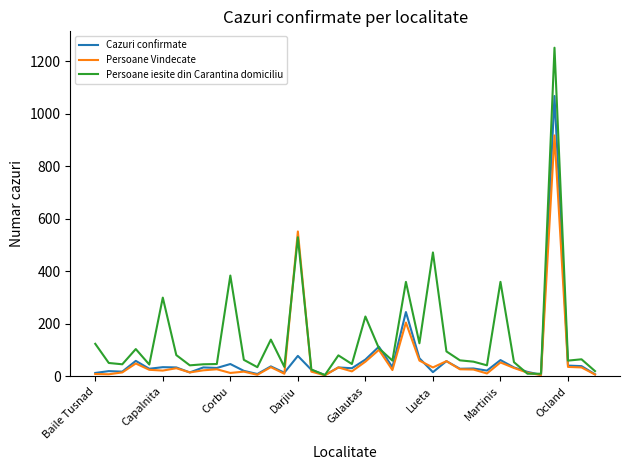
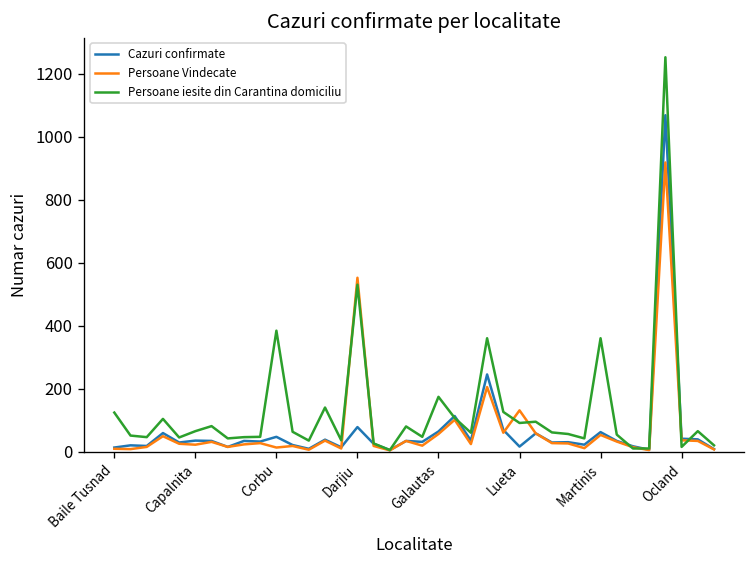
  {
    "Cazuri confirmate": {
      "Capalnita": 40,
      "Corbu": 50,
      "Darjiu": 80,
      "Lueta": 20
    },
    "Persoane Vindecate": {
      "Capalnita": 20,
      "Corbu": 10,
      "Darjiu": 550,
-     "Lueta": 30
+     "Lueta": 130
    },
    "Persoane iesite din Carantina domiciliu": {
      "Baile Tusnad": 120,
-     "Capalnita": 300,
+     "Capalnita": 70,
      "Corbu": 380,
      "Darjiu": 530,
-     "Galautas": 230,
-     "Lueta": 470,
+     "Galautas": 170,
+     "Lueta": 90,
      "Martinis": 360,
-     "Ocland": 60
+     "Ocland": 20
    }
  }
